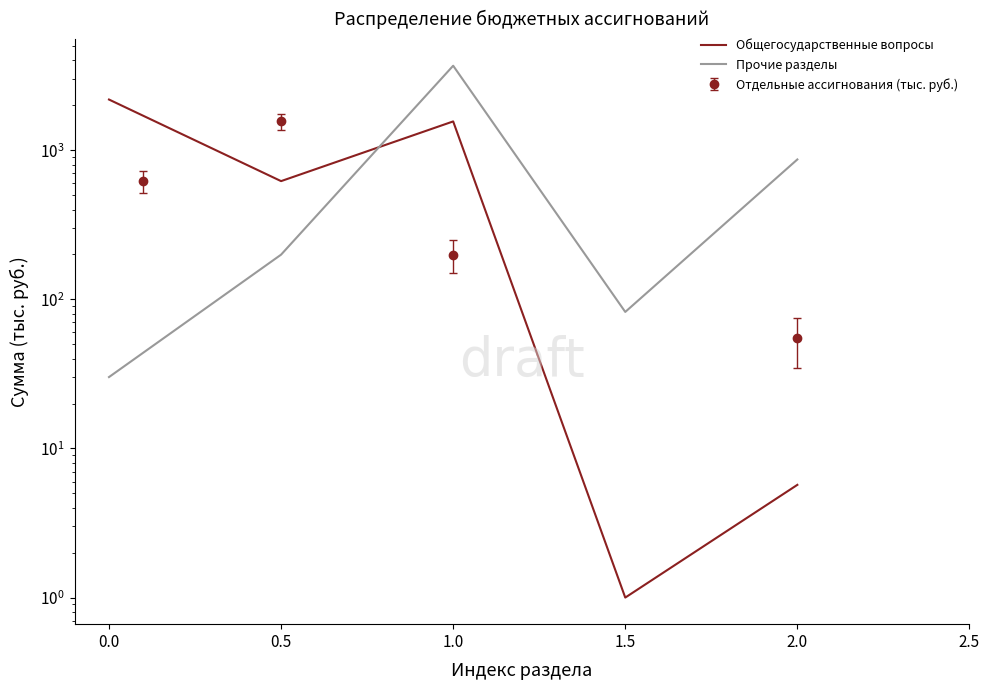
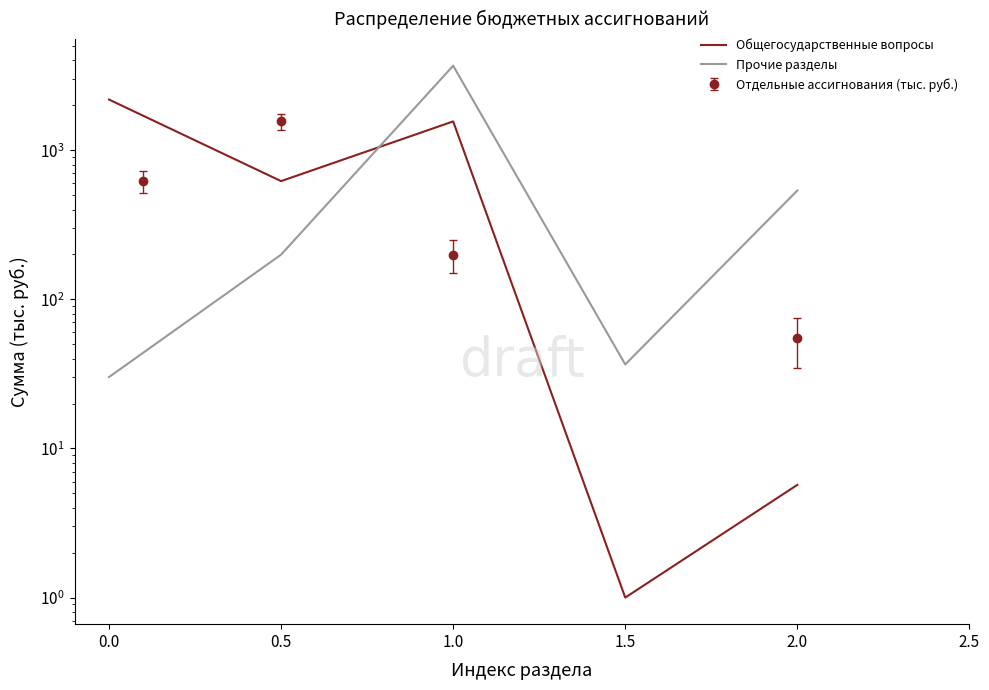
  {
    "Прочие разделы": {
      "0.0": 30,
      "0.5": 200,
      "1.0": 3700,
-     "1.5": 80,
-     "2.0": 900
+     "1.5": 37,
+     "2.0": 540
    }
  }
